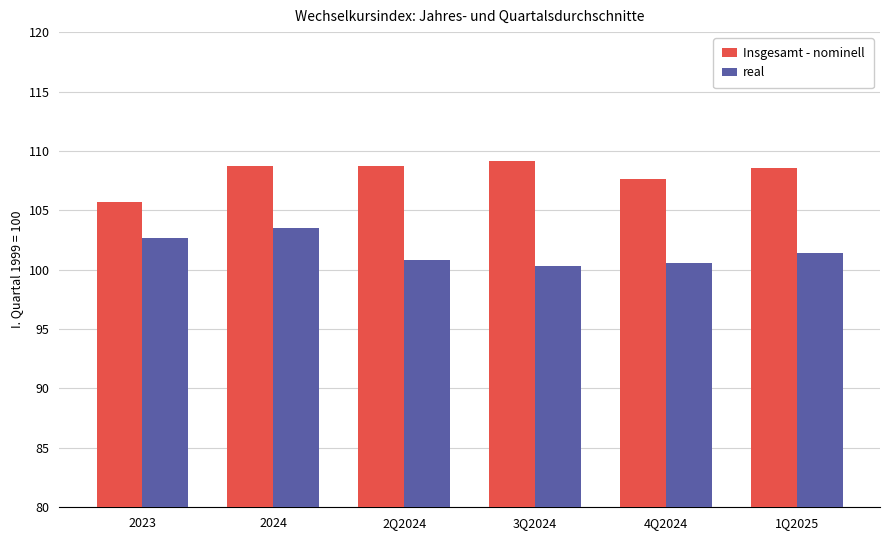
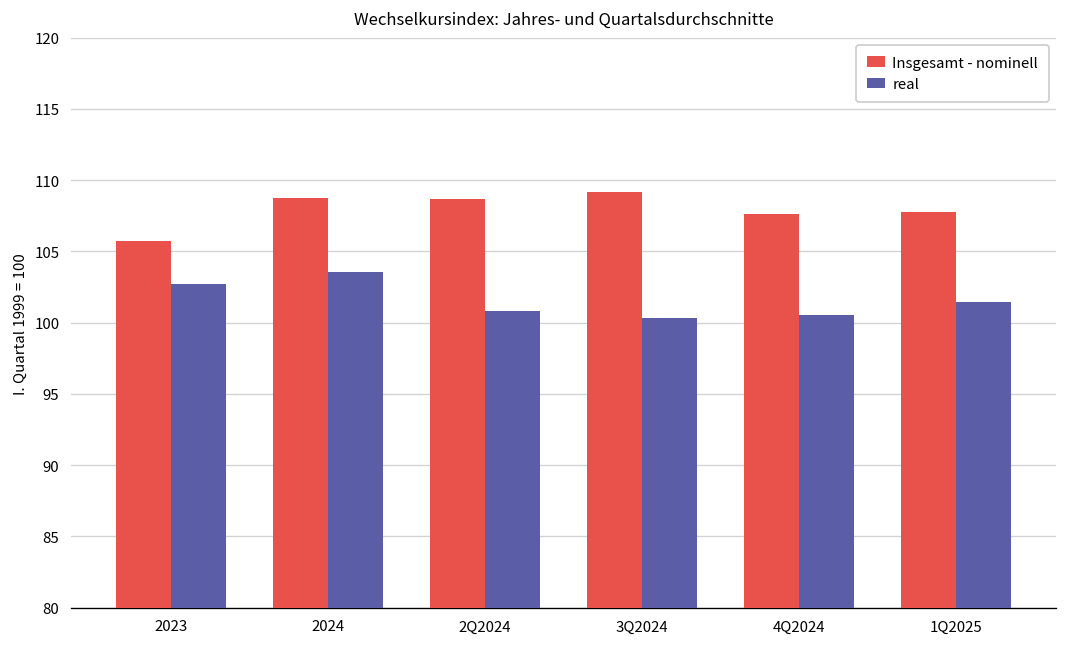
  {
    "Insgesamt - nominell": {
      "2023": 105.7,
      "2024": 108.7,
      "2Q2024": 108.7,
      "3Q2024": 109.2,
      "4Q2024": 107.6,
-     "1Q2025": 108.5
+     "1Q2025": 107.7
    },
    "real": {
      "2023": 102.7,
      "2024": 103.6,
      "2Q2024": 100.8,
      "3Q2024": 100.3,
      "4Q2024": 100.6,
      "1Q2025": 101.4
    }
  }
